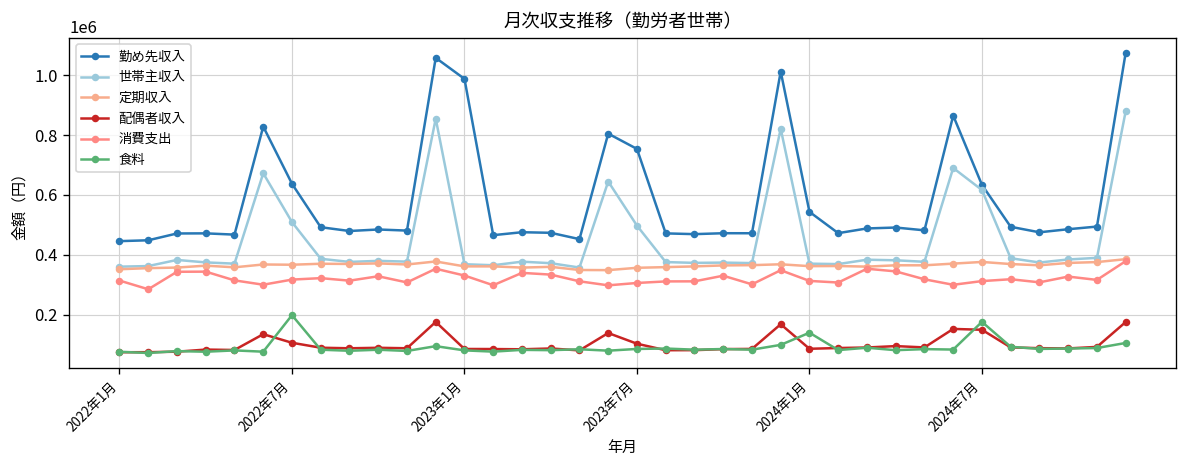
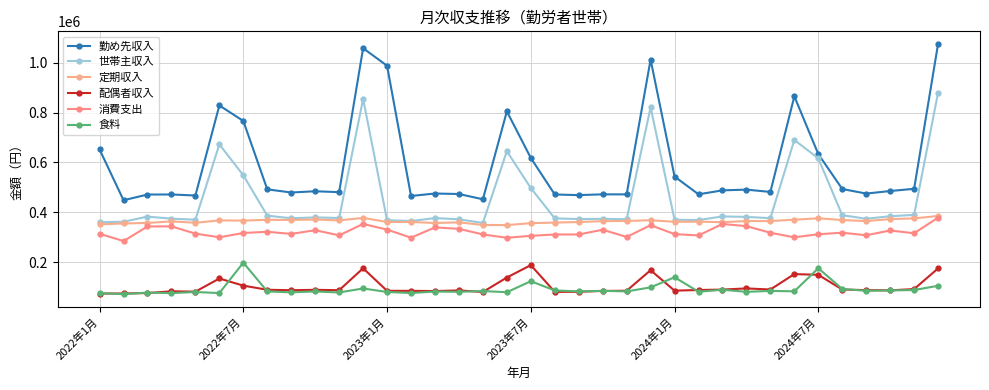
  {
    "勤め先収入": {
-     "2022年1月": 450000,
-     "2022年7月": 640000,
+     "2022年1月": 650000,
+     "2022年7月": 770000,
      "2023年1月": 990000,
-     "2023年7月": 750000,
+     "2023年7月": 620000,
      "2024年1月": 540000,
      "2024年7月": 630000
    },
    "世帯主収入": {
-     "2022年7月": 510000,
+     "2022年7月": 550000,
      "2023年7月": 500000,
      "2024年7月": 620000
    },
    "配偶者収入": {
      "2022年7月": 110000,
-     "2023年7月": 100000,
+     "2023年7月": 190000,
      "2024年1月": 90000,
      "2024年7月": 150000
    },
    "食料": {
      "2022年7月": 200000,
-     "2023年7月": 90000,
+     "2023年7月": 120000,
      "2024年1月": 140000,
      "2024年7月": 180000
    }
  }
